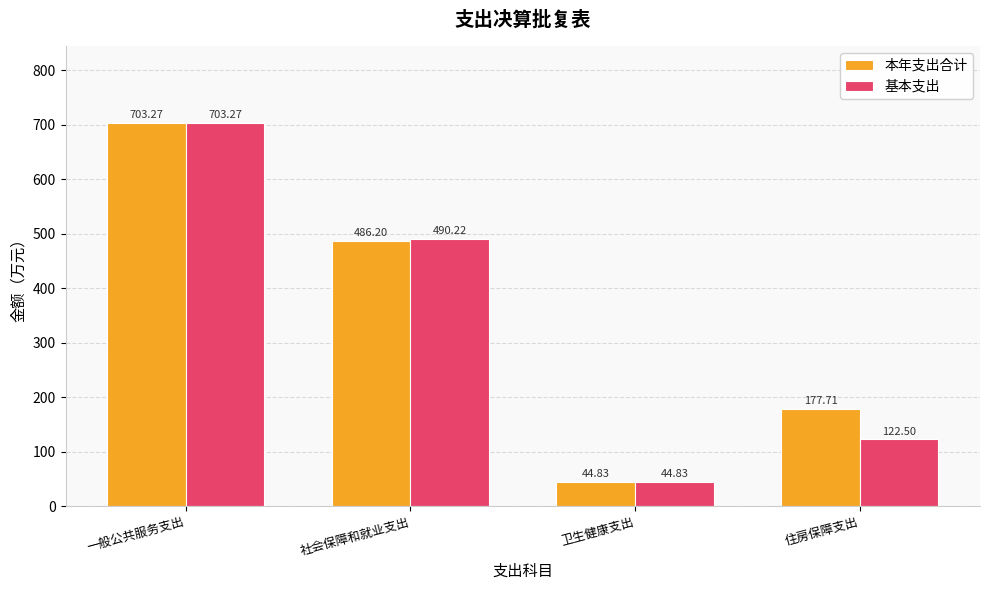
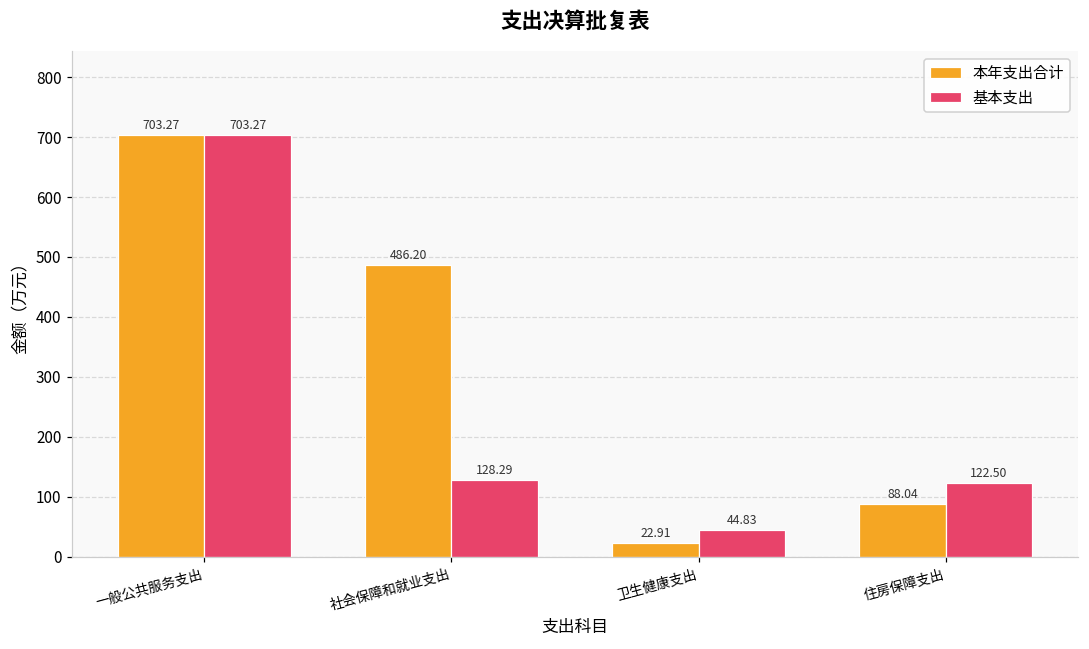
  {
    "本年支出合计": {
      "一般公共服务支出": 703.27,
      "社会保障和就业支出": 486.20,
-     "卫生健康支出": 44.83,
-     "住房保障支出": 177.71
+     "卫生健康支出": 22.91,
+     "住房保障支出": 88.04
    },
    "基本支出": {
      "一般公共服务支出": 703.27,
-     "社会保障和就业支出": 490.22,
+     "社会保障和就业支出": 128.29,
      "卫生健康支出": 44.83,
      "住房保障支出": 122.50
    }
  }
